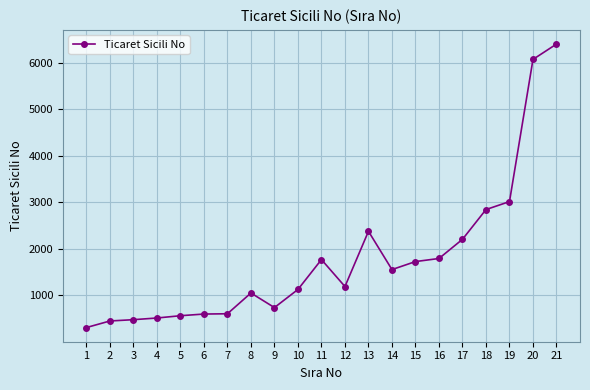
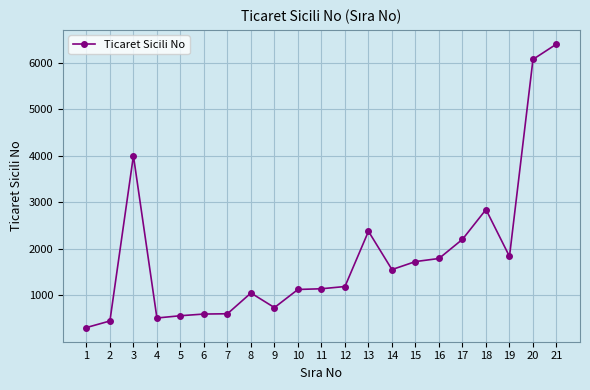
  {
    "1": 300,
    "2": 500,
-   "3": 500,
+   "3": 4000,
    "4": 500,
    "5": 600,
    "6": 600,
    "7": 600,
    "8": 1100,
    "9": 700,
    "10": 1100,
-   "11": 1800,
+   "11": 1100,
    "12": 1200,
    "13": 2400,
    "14": 1600,
    "15": 1700,
    "16": 1800,
    "17": 2200,
    "18": 2800,
-   "19": 3000,
+   "19": 1800,
    "20": 6100,
    "21": 6400
  }
